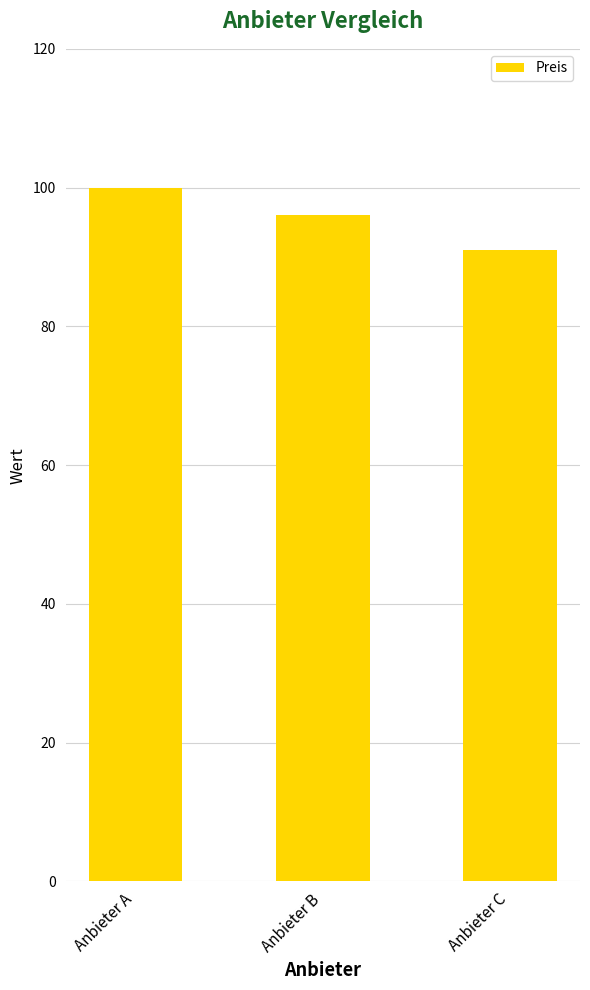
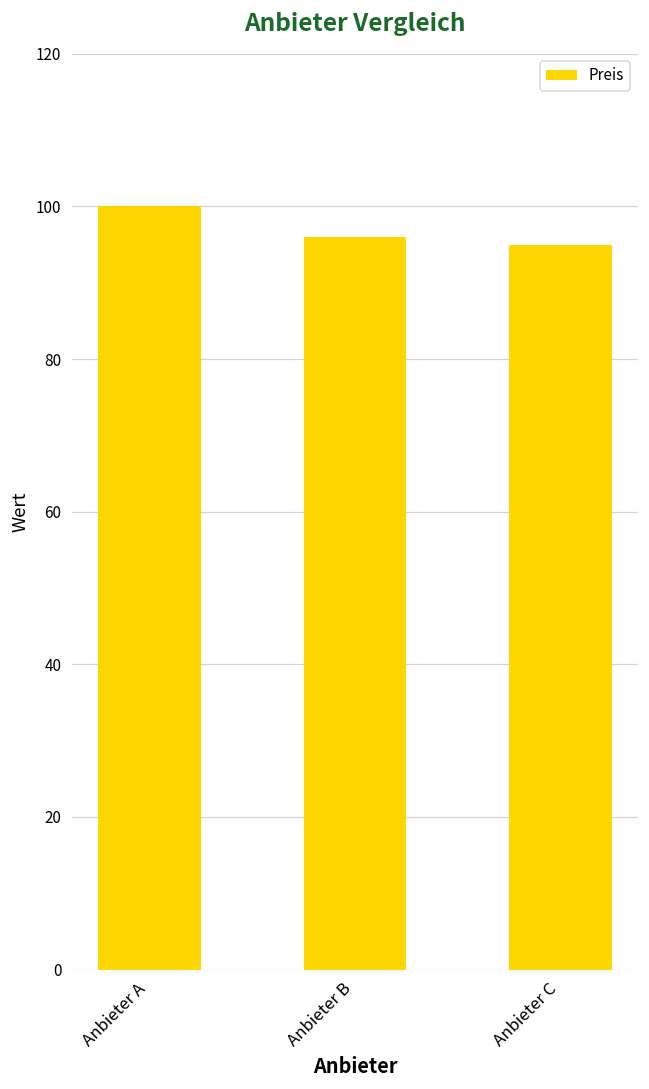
  {
    "Anbieter A": 100,
    "Anbieter B": 96,
-   "Anbieter C": 91
+   "Anbieter C": 95
  }
